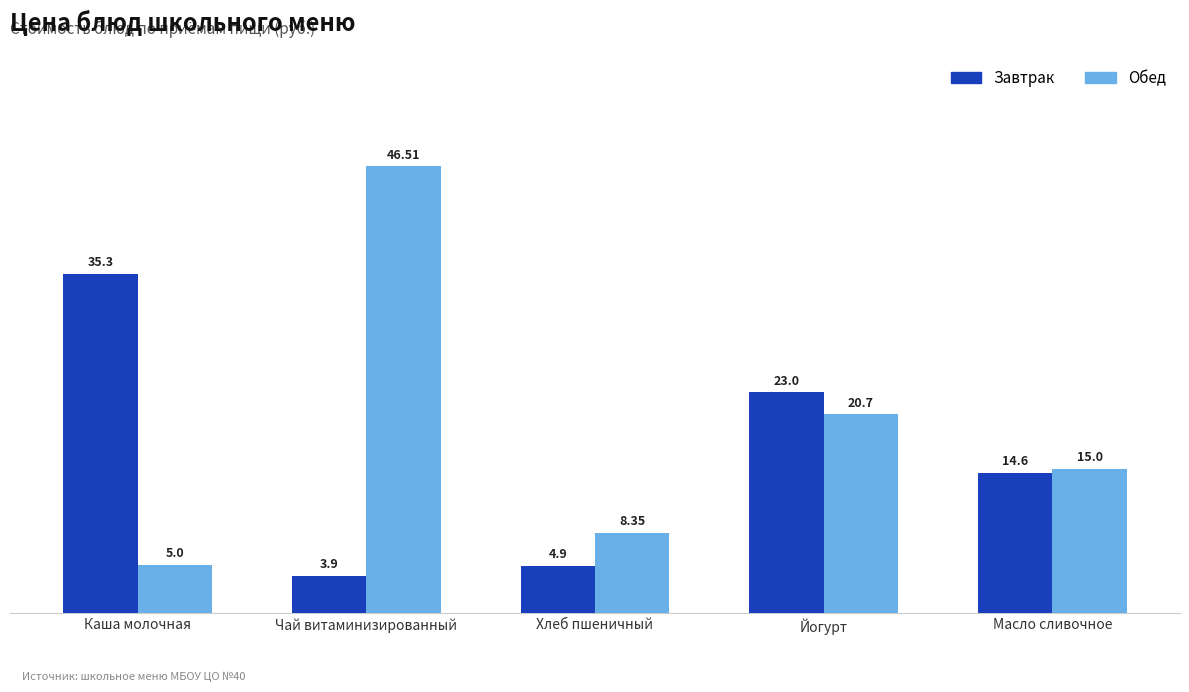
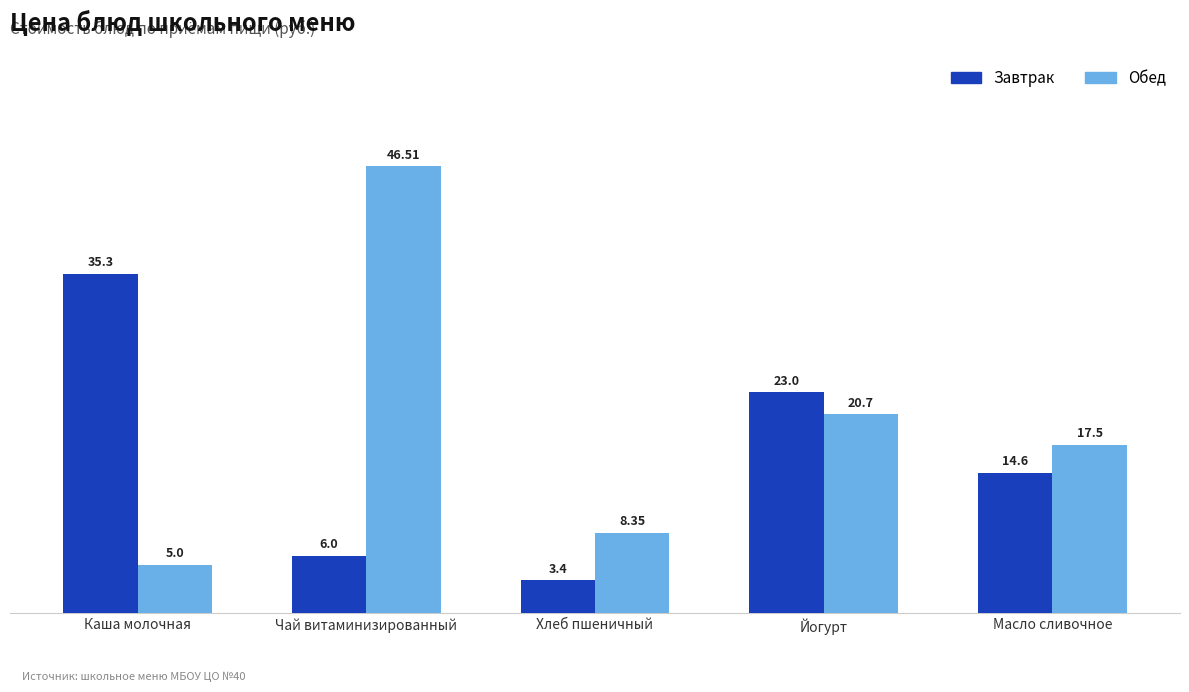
  {
    "Завтрак": {
      "Каша молочная": 35.3,
-     "Чай витаминизированный": 3.9,
-     "Хлеб пшеничный": 4.9,
+     "Чай витаминизированный": 6.0,
+     "Хлеб пшеничный": 3.4,
      "Йогурт": 23.0,
      "Масло сливочное": 14.6
    },
    "Обед": {
      "Каша молочная": 5.0,
      "Чай витаминизированный": 46.51,
      "Хлеб пшеничный": 8.35,
      "Йогурт": 20.7,
-     "Масло сливочное": 15.0
+     "Масло сливочное": 17.5
    }
  }
